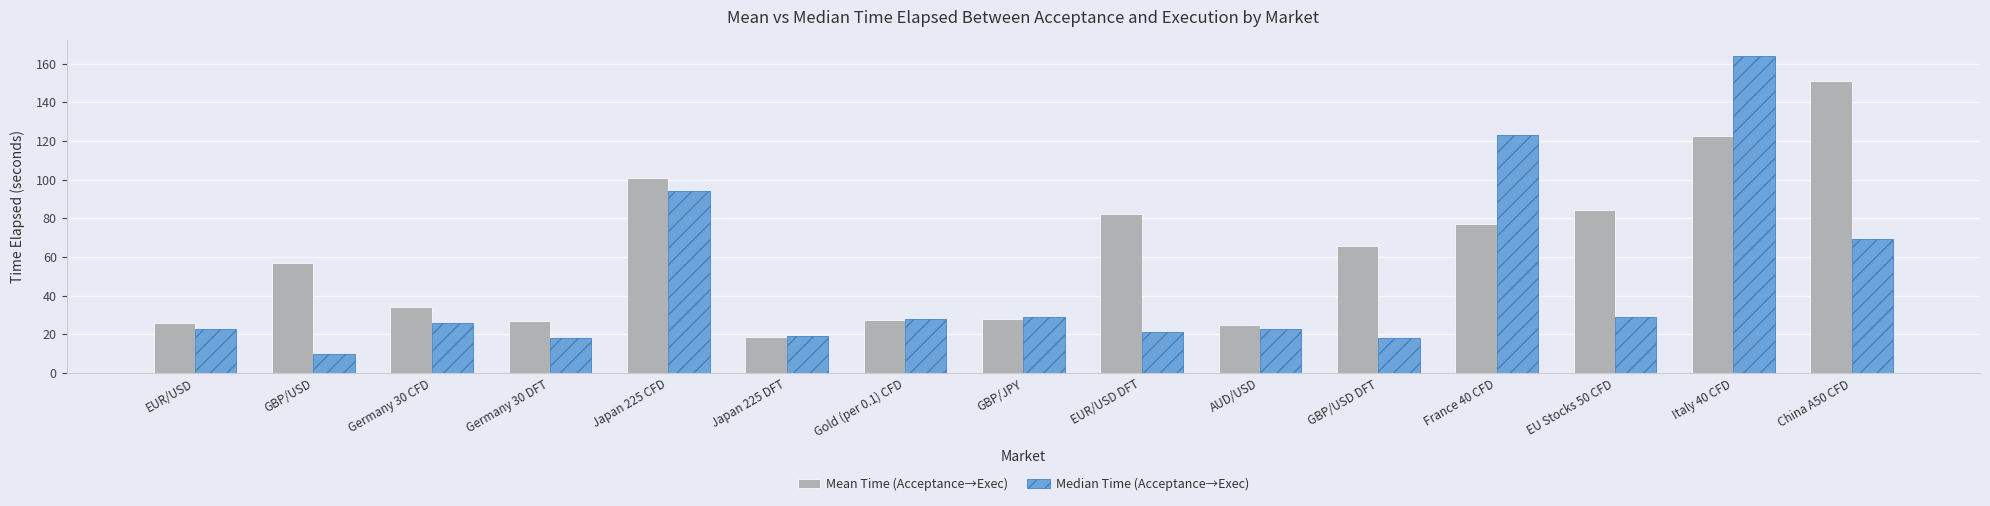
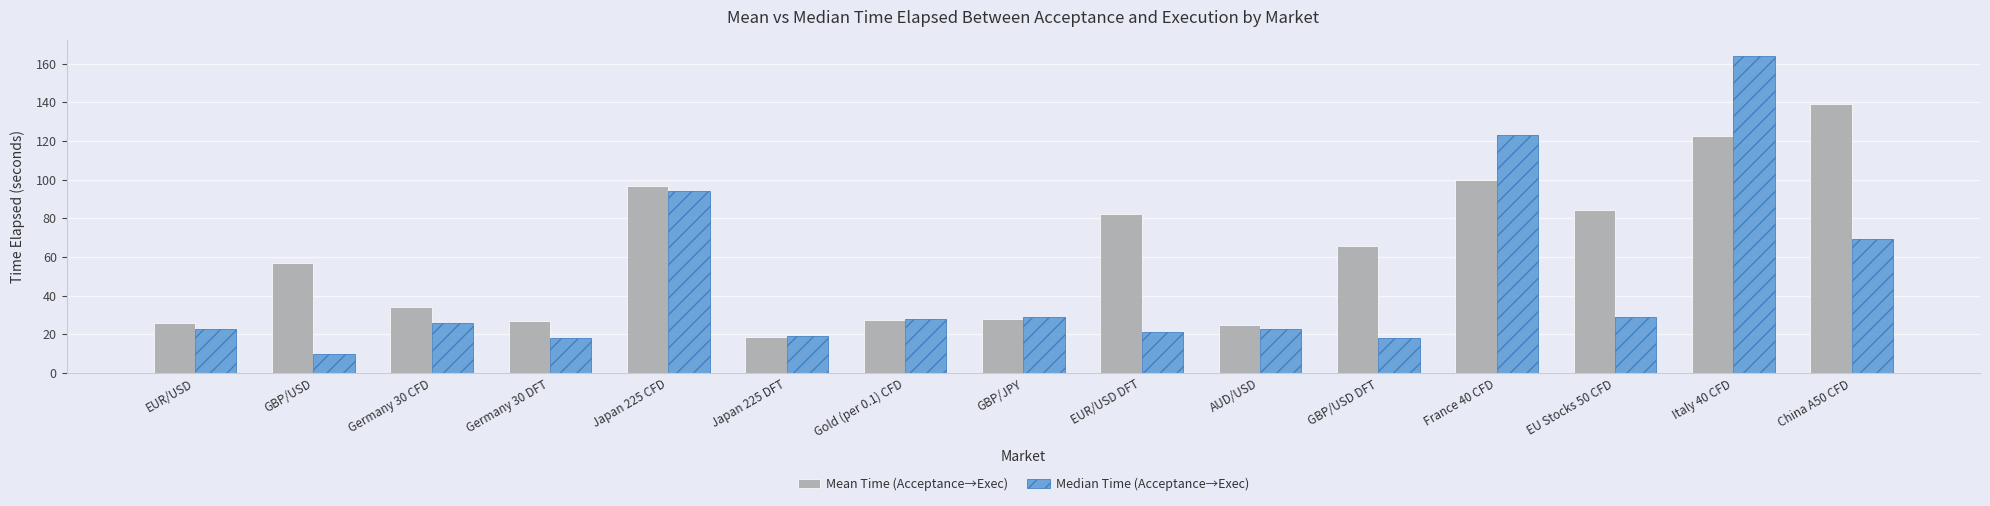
  {
    "Mean Time (Acceptance→Exec)": {
      "EUR/USD": 26,
      "GBP/USD": 57,
      "Germany 30 CFD": 34,
      "Germany 30 DFT": 27,
-     "Japan 225 CFD": 101,
+     "Japan 225 CFD": 97,
      "Japan 225 DFT": 19,
      "Gold (per 0.1) CFD": 28,
      "GBP/JPY": 28,
      "EUR/USD DFT": 82,
      "AUD/USD": 25,
      "GBP/USD DFT": 66,
-     "France 40 CFD": 77,
+     "France 40 CFD": 100,
      "EU Stocks 50 CFD": 84,
      "Italy 40 CFD": 123,
-     "China A50 CFD": 151
+     "China A50 CFD": 139
    },
    "Median Time (Acceptance→Exec)": {
      "EUR/USD": 23,
      "GBP/USD": 10,
      "Germany 30 CFD": 26,
      "Germany 30 DFT": 18,
      "Japan 225 CFD": 94,
      "Japan 225 DFT": 19,
      "Gold (per 0.1) CFD": 28,
      "GBP/JPY": 29,
      "EUR/USD DFT": 21,
      "AUD/USD": 23,
      "GBP/USD DFT": 18,
      "France 40 CFD": 123,
      "EU Stocks 50 CFD": 29,
      "Italy 40 CFD": 164,
      "China A50 CFD": 69
    }
  }
